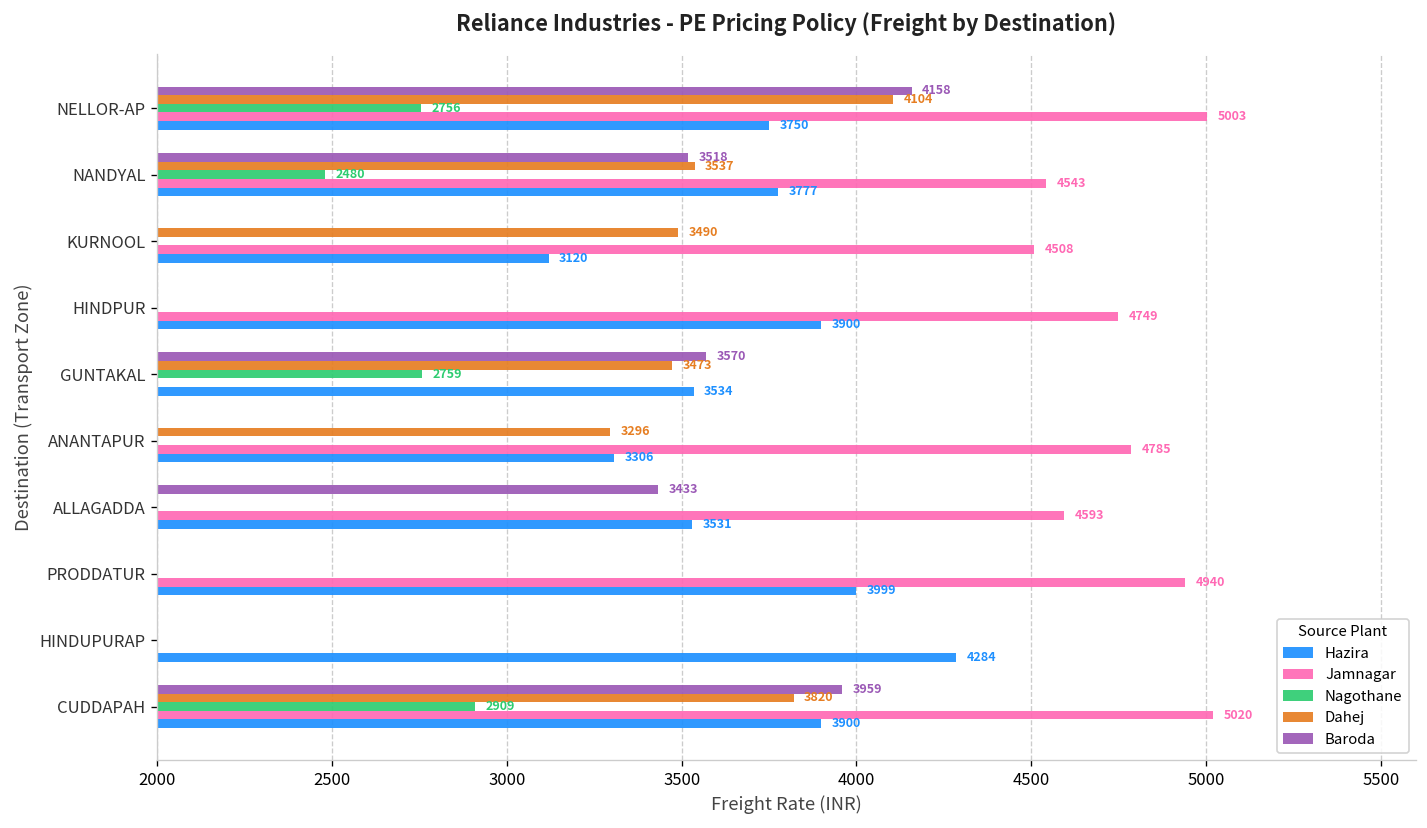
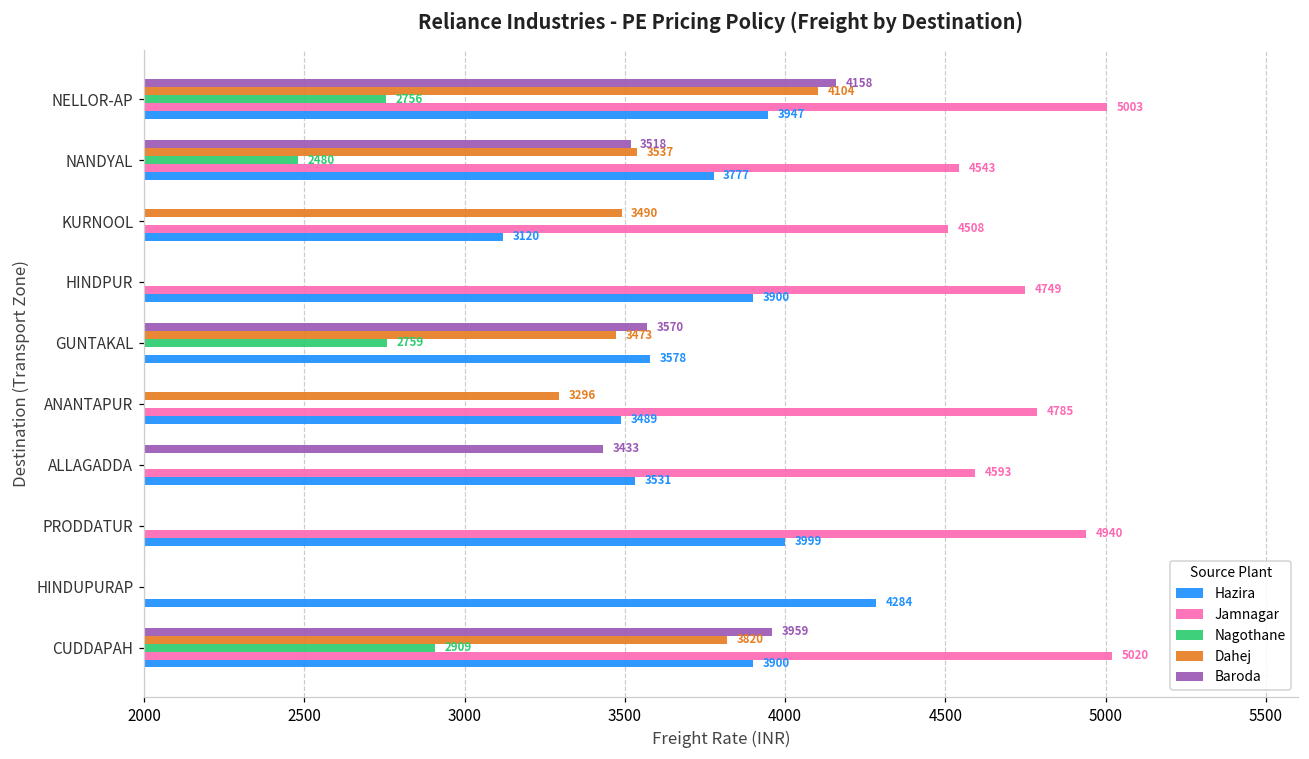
  {
    "Hazira": {
-     "NELLOR-AP": 3750,
+     "NELLOR-AP": 3947,
      "NANDYAL": 3777,
      "KURNOOL": 3120,
      "HINDPUR": 3900,
-     "GUNTAKAL": 3534,
-     "ANANTAPUR": 3306,
+     "GUNTAKAL": 3578,
+     "ANANTAPUR": 3489,
      "ALLAGADDA": 3531,
      "PRODDATUR": 3999,
      "HINDUPURAP": 4284,
      "CUDDAPAH": 3900
    },
    "Nagothane": {
      "NELLOR-AP": 2756,
      "NANDYAL": 2480,
      "GUNTAKAL": 2759,
      "CUDDAPAH": 2909
    }
  }
